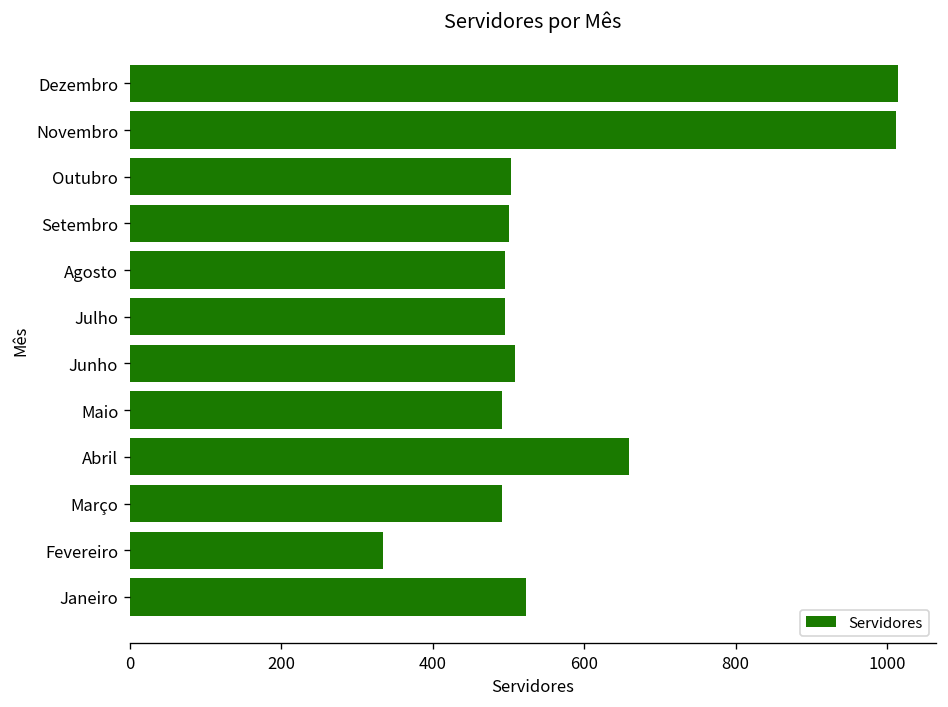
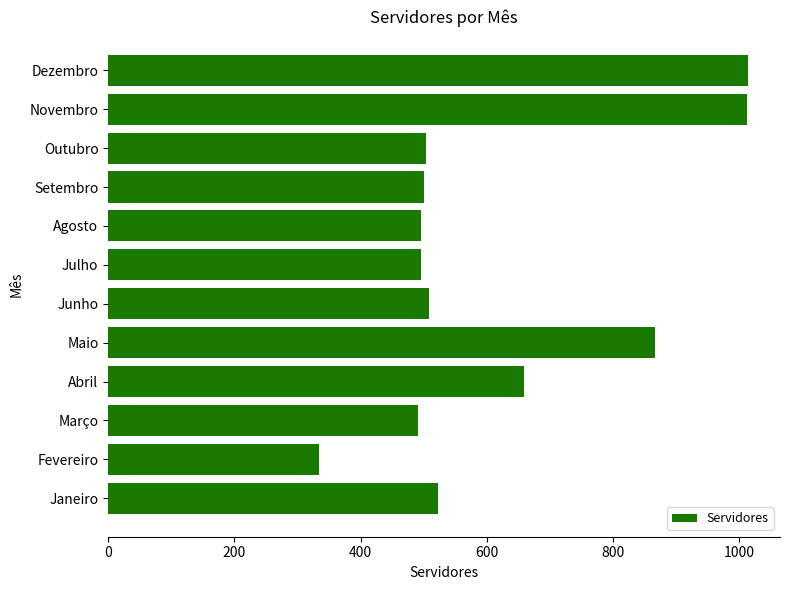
  {
    "Dezembro": 1010,
    "Novembro": 1010,
    "Outubro": 500,
    "Setembro": 500,
    "Agosto": 500,
    "Julho": 500,
    "Junho": 510,
-   "Maio": 490,
+   "Maio": 870,
    "Abril": 660,
    "Março": 490,
    "Fevereiro": 330,
    "Janeiro": 520
  }
